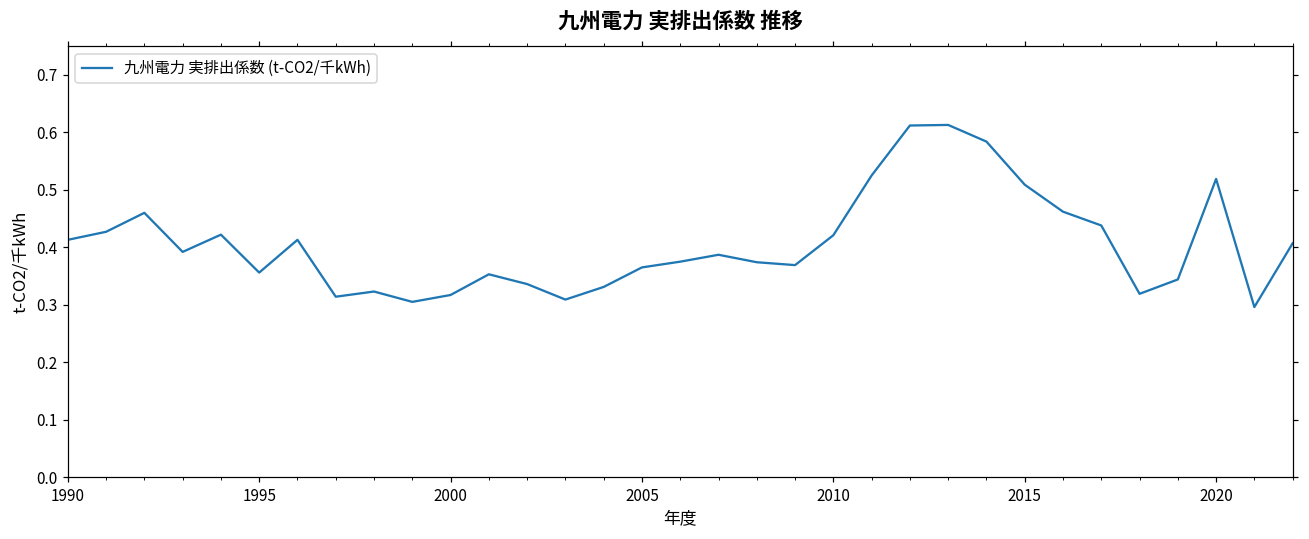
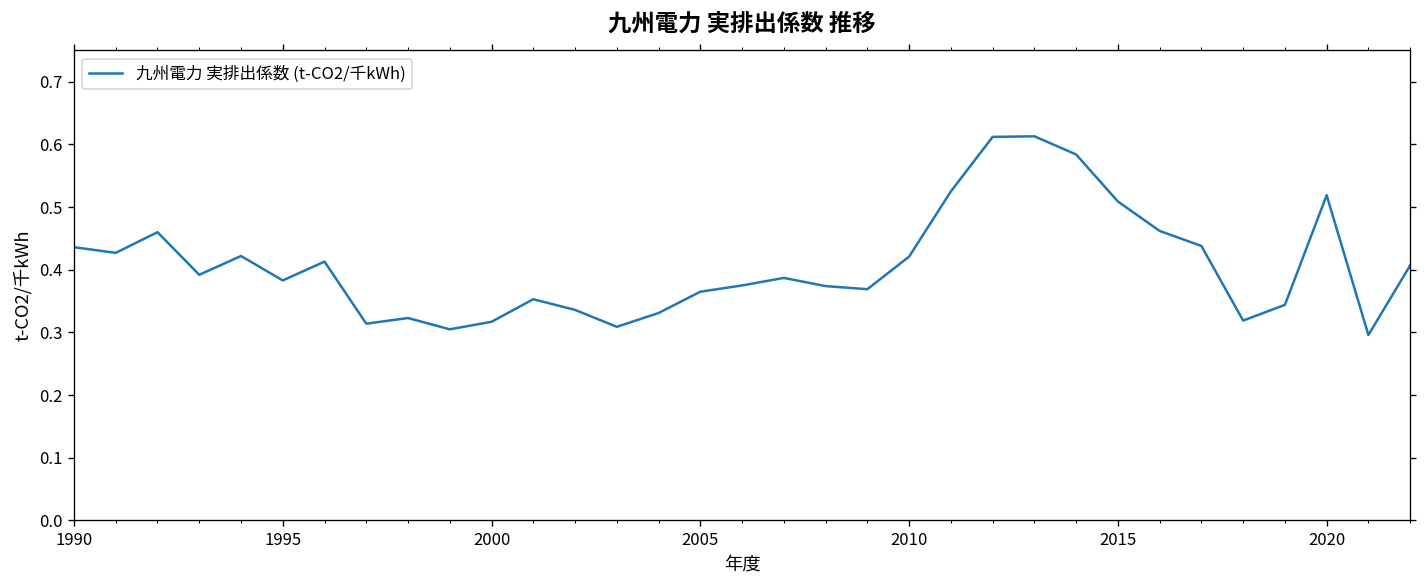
  {
-   "1990": 0.41,
-   "1995": 0.36,
+   "1990": 0.44,
+   "1995": 0.38,
    "2000": 0.32,
    "2005": 0.37,
    "2010": 0.42,
    "2015": 0.51,
    "2020": 0.52
  }
